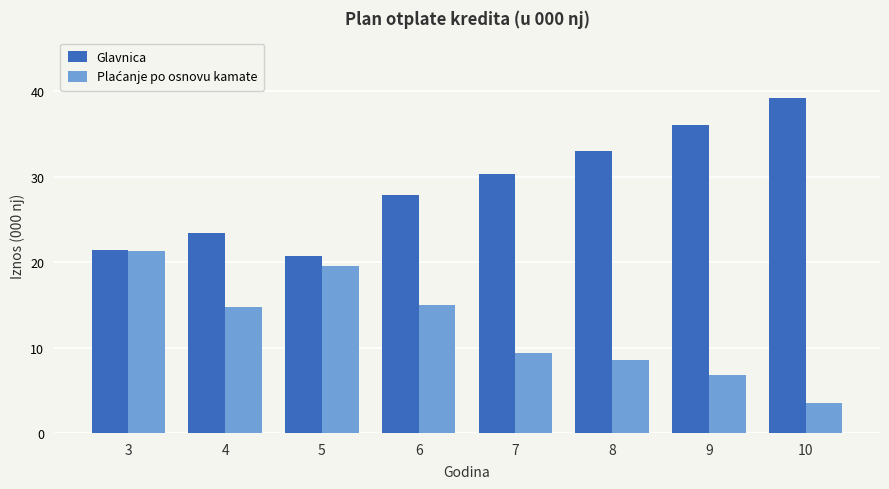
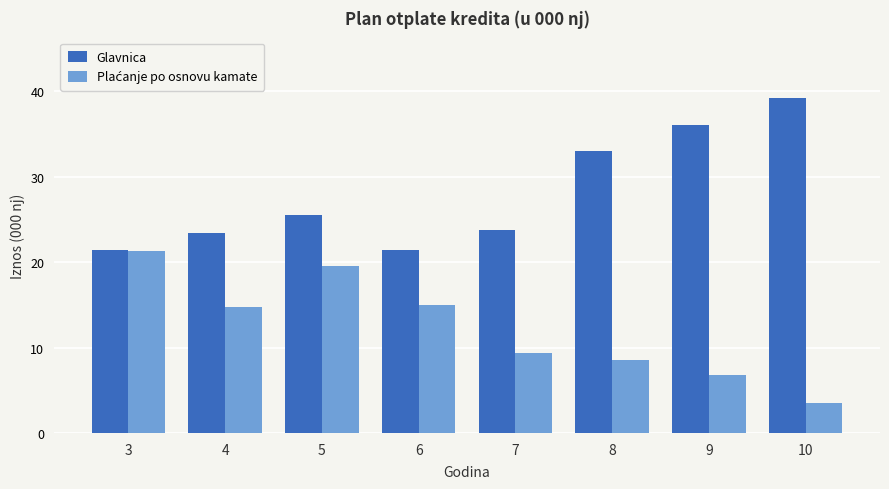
  {
    "Glavnica": {
      "3": 21,
      "4": 23,
-     "5": 21,
-     "6": 28,
-     "7": 30,
+     "5": 26,
+     "6": 21,
+     "7": 24,
      "8": 33,
      "9": 36,
      "10": 39
    },
    "Plaćanje po osnovu kamate": {
      "3": 21,
      "4": 15,
      "5": 20,
      "6": 15,
      "7": 9,
      "8": 9,
      "9": 7,
      "10": 4
    }
  }
